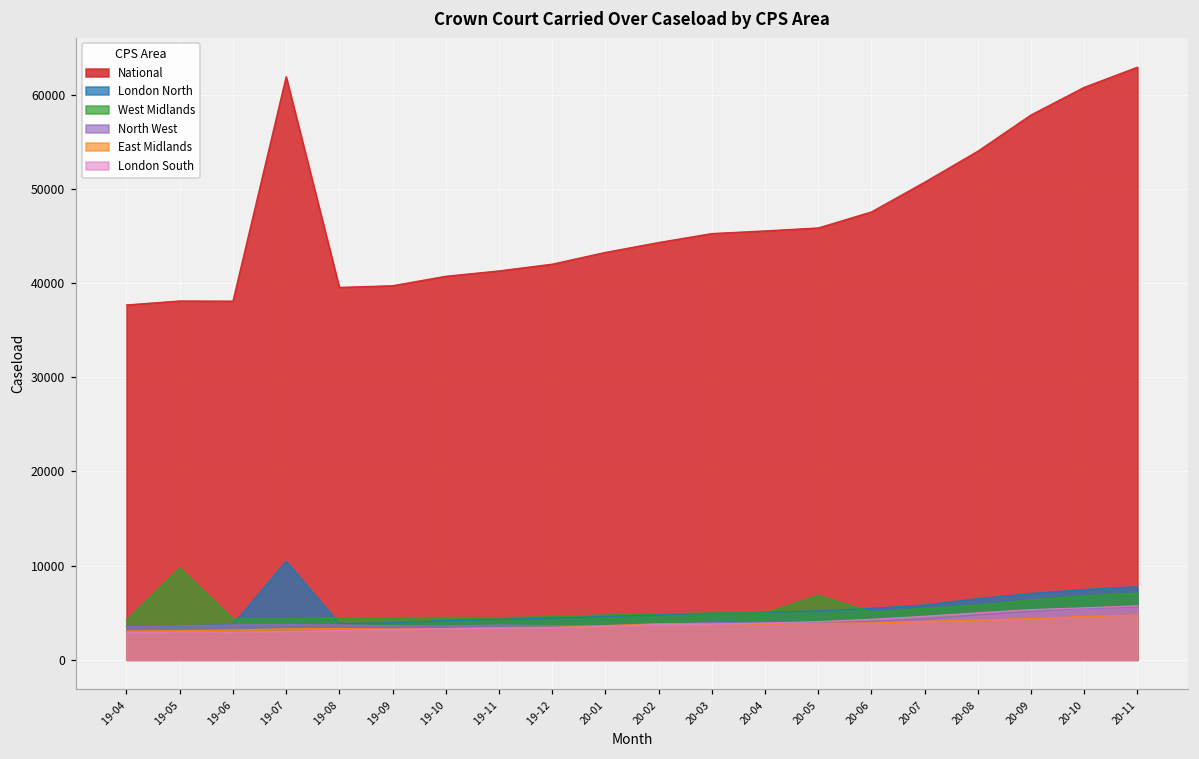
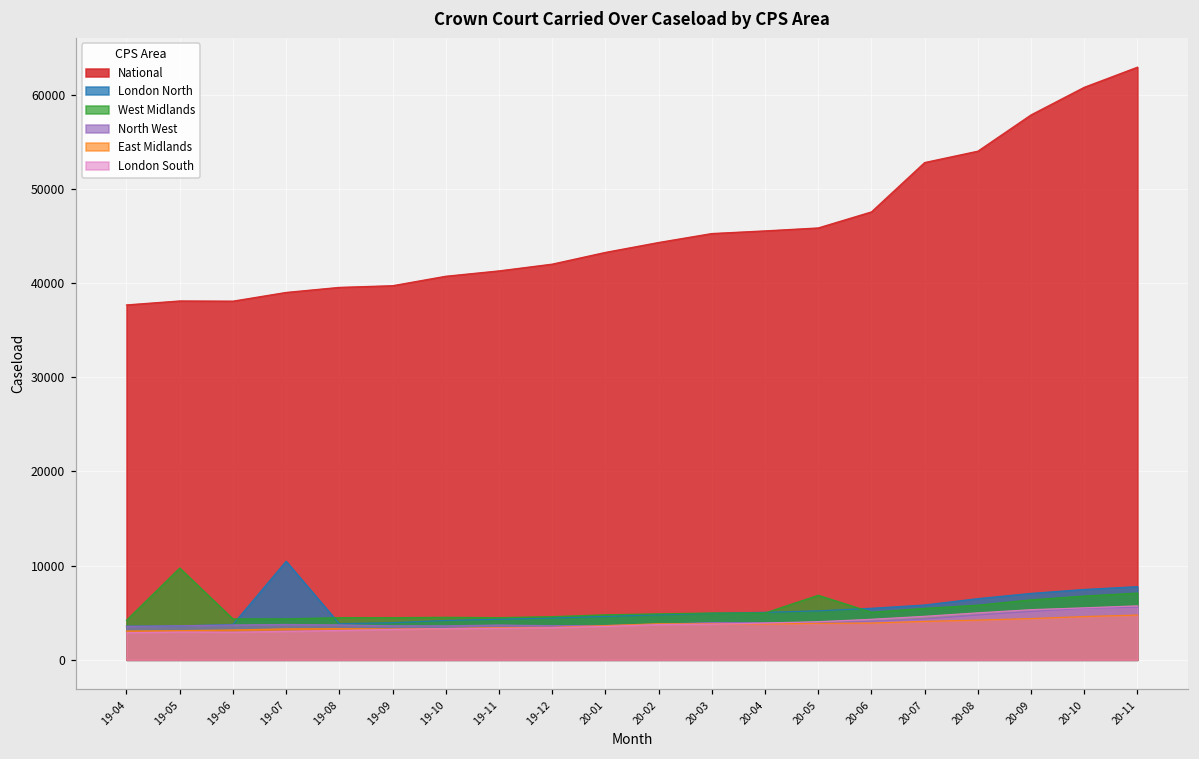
  {
    "National": {
      "19-04": 38000,
      "19-05": 38000,
      "19-06": 38000,
-     "19-07": 62000,
+     "19-07": 39000,
      "19-08": 40000,
      "19-09": 40000,
      "19-10": 41000,
      "19-11": 41000,
      "19-12": 42000,
      "20-01": 43000,
      "20-02": 44000,
      "20-03": 45000,
      "20-04": 46000,
      "20-05": 46000,
      "20-06": 48000,
-     "20-07": 51000,
+     "20-07": 53000,
      "20-08": 54000,
      "20-09": 58000,
      "20-10": 61000,
      "20-11": 63000
    },
    "London North": {
      "19-07": 10000,
      "19-09": 4000,
      "19-10": 4000,
      "20-05": 5000,
      "20-06": 5000,
      "20-07": 6000,
      "20-08": 7000,
      "20-09": 7000,
      "20-10": 7000,
      "20-11": 8000
    },
    "West Midlands": {
      "19-04": 4000,
      "19-05": 10000,
      "19-06": 4000,
      "19-07": 4000,
      "19-08": 4000,
      "19-09": 4000,
      "19-10": 5000,
      "20-05": 7000,
      "20-06": 5000,
      "20-07": 5000,
      "20-08": 6000,
      "20-09": 6000,
      "20-10": 7000,
      "20-11": 7000
    },
    "North West": {
      "19-07": 4000,
      "19-09": 4000
    },
    "East Midlands": {
      "20-08": 4000,
      "20-09": 4000,
      "20-10": 5000,
      "20-11": 5000
    },
    "London South": {
      "20-07": 5000
    }
  }
